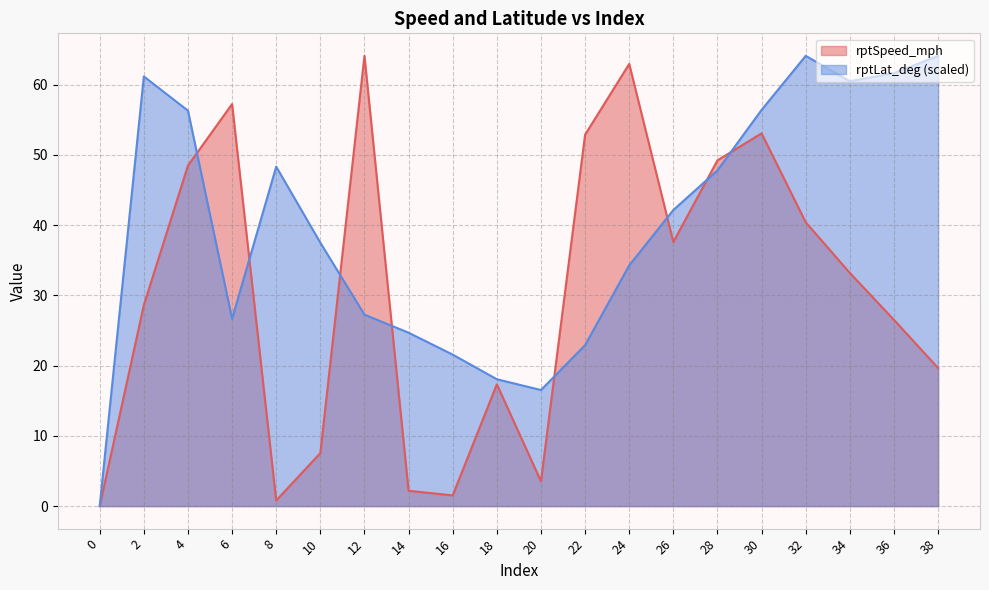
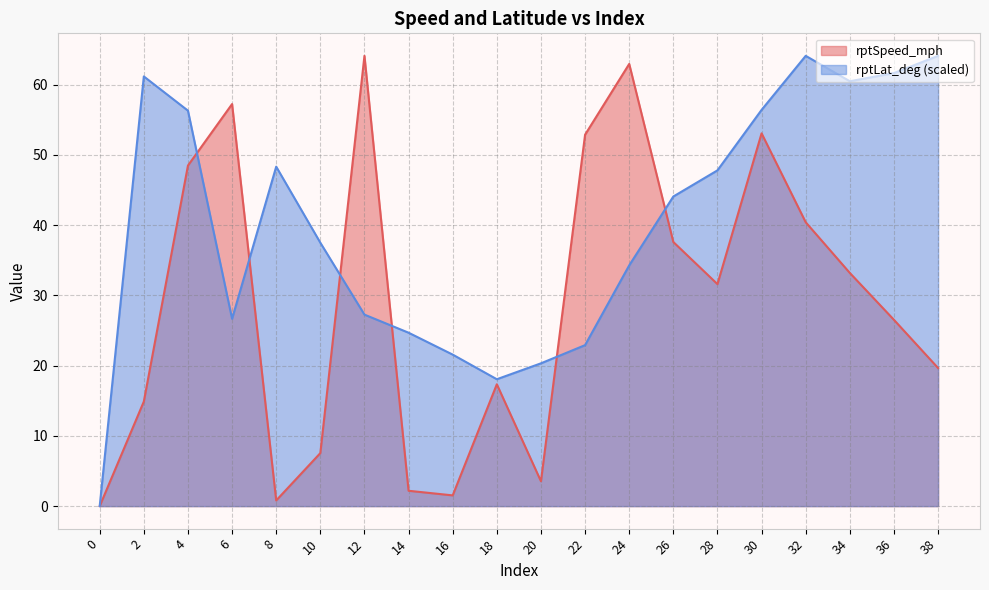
  {
    "rptSpeed_mph": {
-     "2": 29,
+     "2": 15,
      "4": 48,
      "6": 57,
      "8": 1,
      "10": 8,
      "12": 64,
      "14": 2,
      "16": 2,
      "18": 17,
      "20": 4,
      "22": 53,
      "24": 63,
      "26": 38,
-     "28": 49,
+     "28": 32,
      "30": 53,
      "32": 40,
      "34": 33,
      "36": 27,
      "38": 20
    },
    "rptLat_deg (scaled)": {
      "2": 61,
      "4": 56,
      "6": 27,
      "8": 48,
      "10": 38,
      "12": 27,
      "14": 25,
      "16": 22,
      "18": 18,
-     "20": 17,
+     "20": 20,
      "22": 23,
      "24": 34,
-     "26": 42,
+     "26": 44,
      "28": 48,
      "30": 56,
      "32": 64
    }
  }
